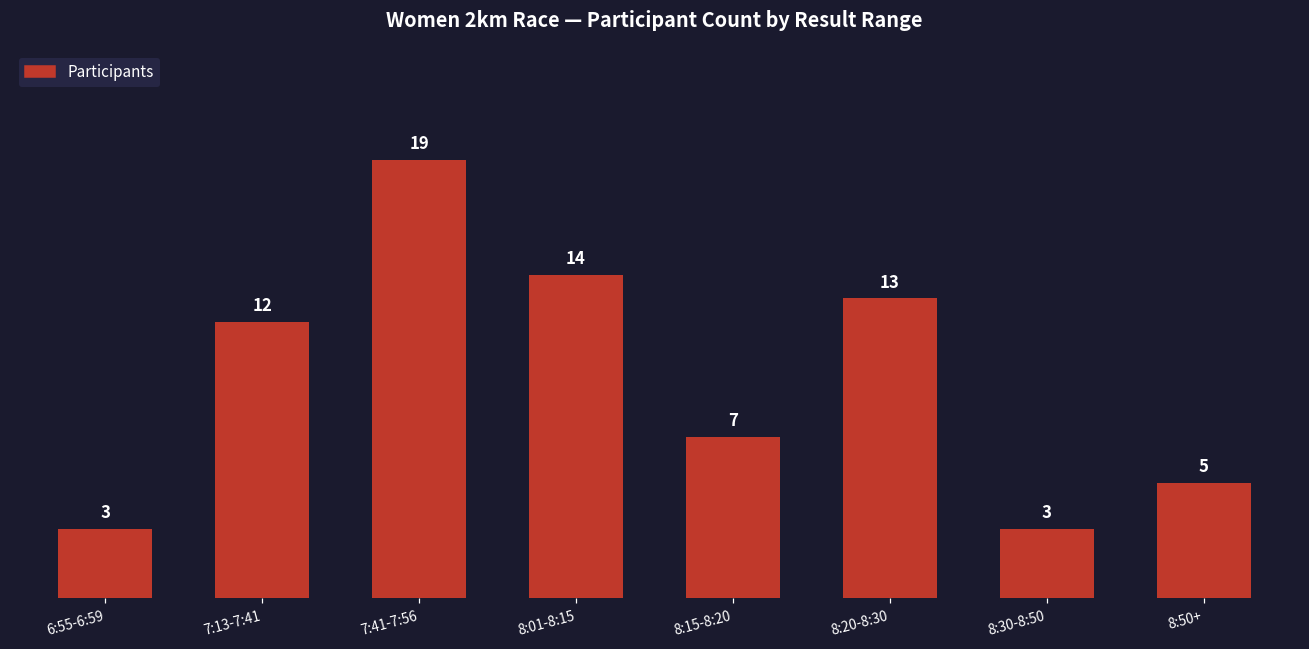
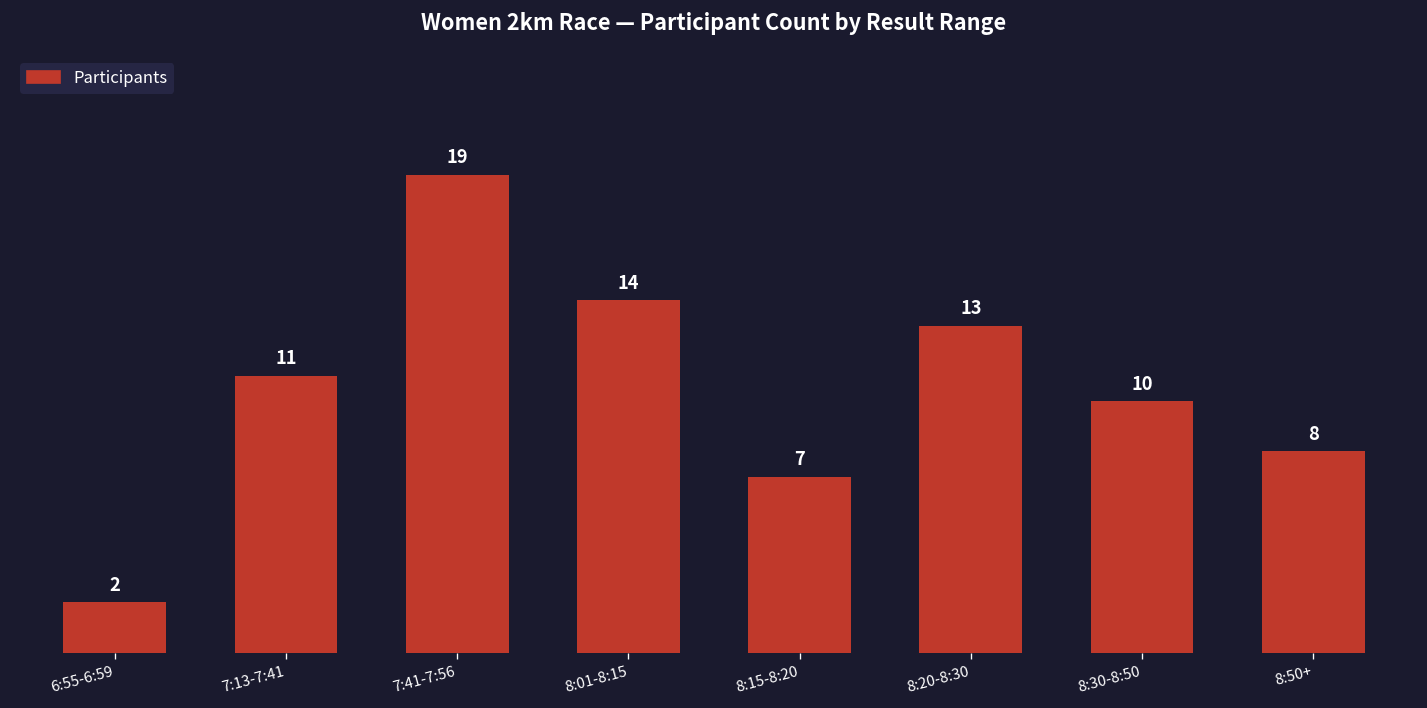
  {
-   "6:55-6:59": 3,
-   "7:13-7:41": 12,
+   "6:55-6:59": 2,
+   "7:13-7:41": 11,
    "7:41-7:56": 19,
    "8:01-8:15": 14,
    "8:15-8:20": 7,
    "8:20-8:30": 13,
-   "8:30-8:50": 3,
-   "8:50+": 5
+   "8:30-8:50": 10,
+   "8:50+": 8
  }
